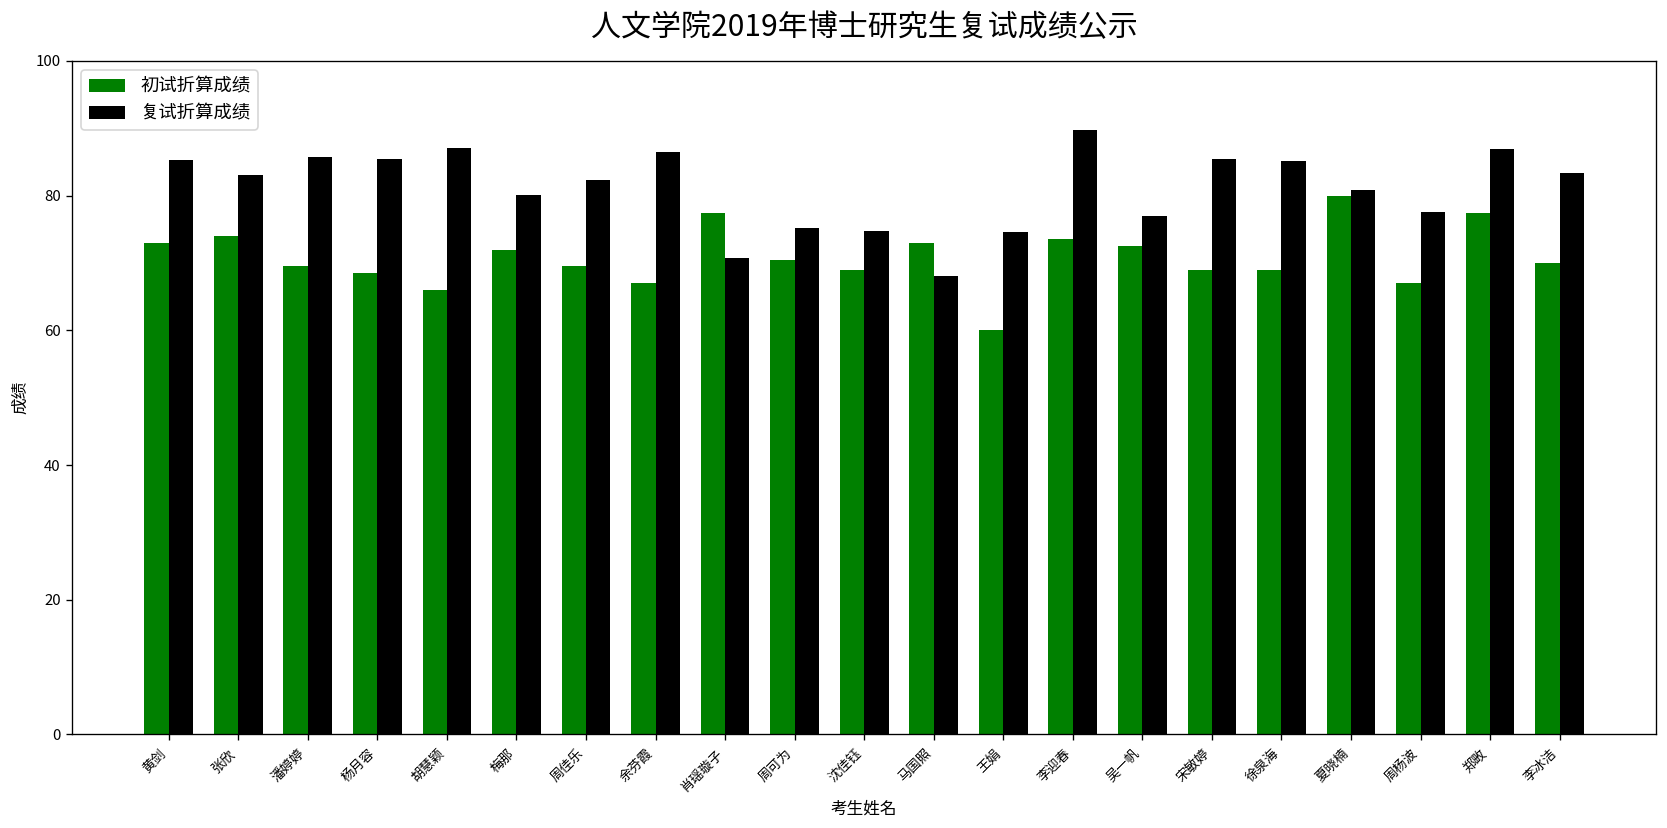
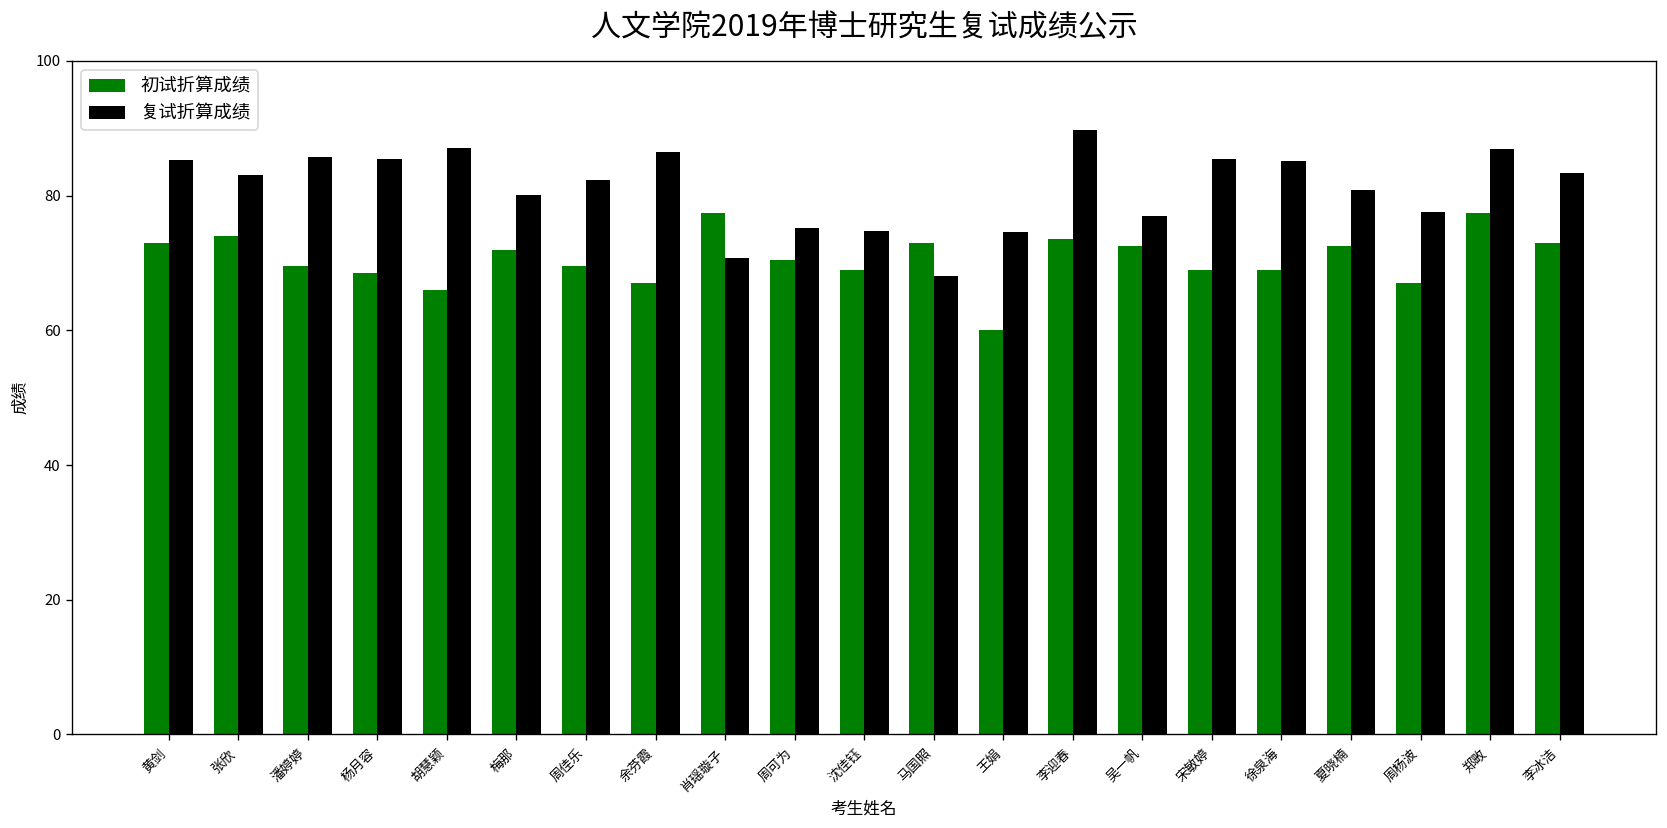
  {
    "初试折算成绩": {
      "黄剑": 73,
      "张欣": 74,
      "潘婷婷": 70,
      "杨月容": 69,
      "胡慧颖": 66,
      "梅那": 72,
      "周佳乐": 70,
      "余芬霞": 67,
      "肖瑶璇子": 78,
      "周可为": 71,
      "沈佳钰": 69,
      "马国照": 73,
      "王娟": 60,
      "李迎春": 74,
      "吴一帆": 73,
      "宋敏婷": 69,
      "徐泉海": 69,
-     "夏晓楠": 80,
+     "夏晓楠": 73,
      "周杨波": 67,
      "郑畋": 78,
-     "李冰洁": 70
+     "李冰洁": 73
    },
    "复试折算成绩": {
      "黄剑": 85,
      "张欣": 83,
      "潘婷婷": 86,
      "杨月容": 86,
      "胡慧颖": 87,
      "梅那": 80,
      "周佳乐": 82,
      "余芬霞": 87,
      "肖瑶璇子": 71,
      "周可为": 75,
      "沈佳钰": 75,
      "马国照": 68,
      "王娟": 75,
      "李迎春": 90,
      "吴一帆": 77,
      "宋敏婷": 85,
      "徐泉海": 85,
      "夏晓楠": 81,
      "周杨波": 78,
      "郑畋": 87,
      "李冰洁": 83
    }
  }
